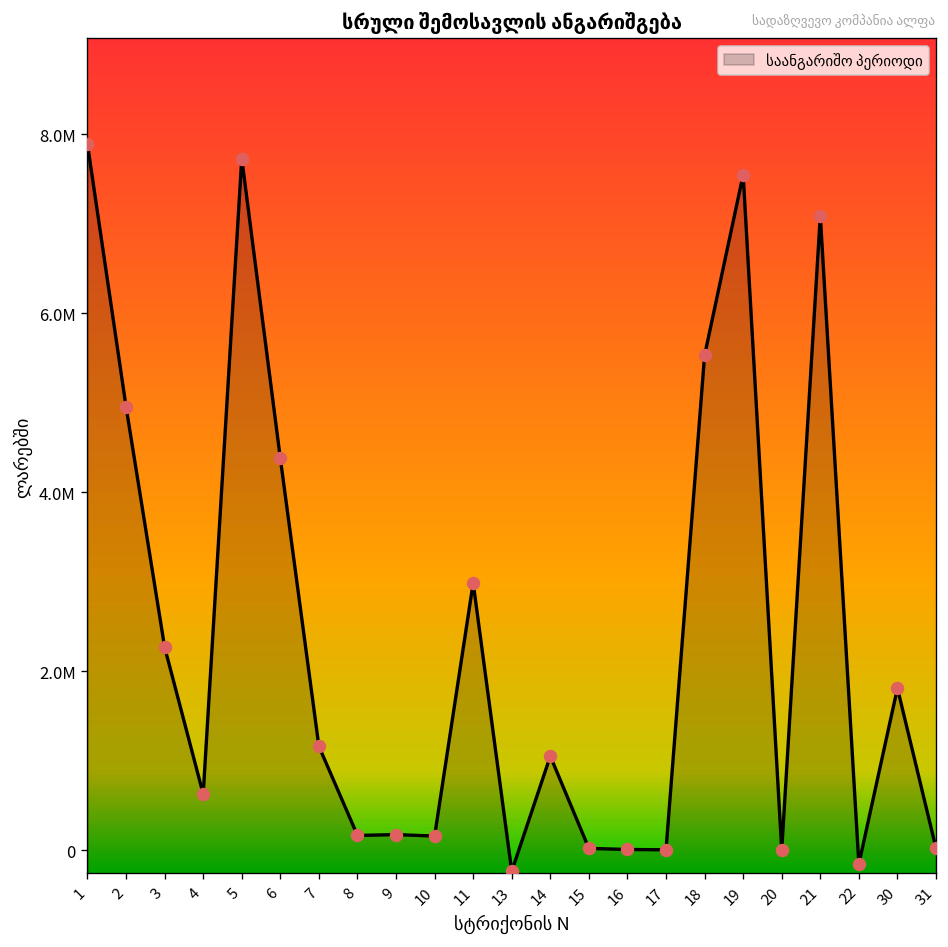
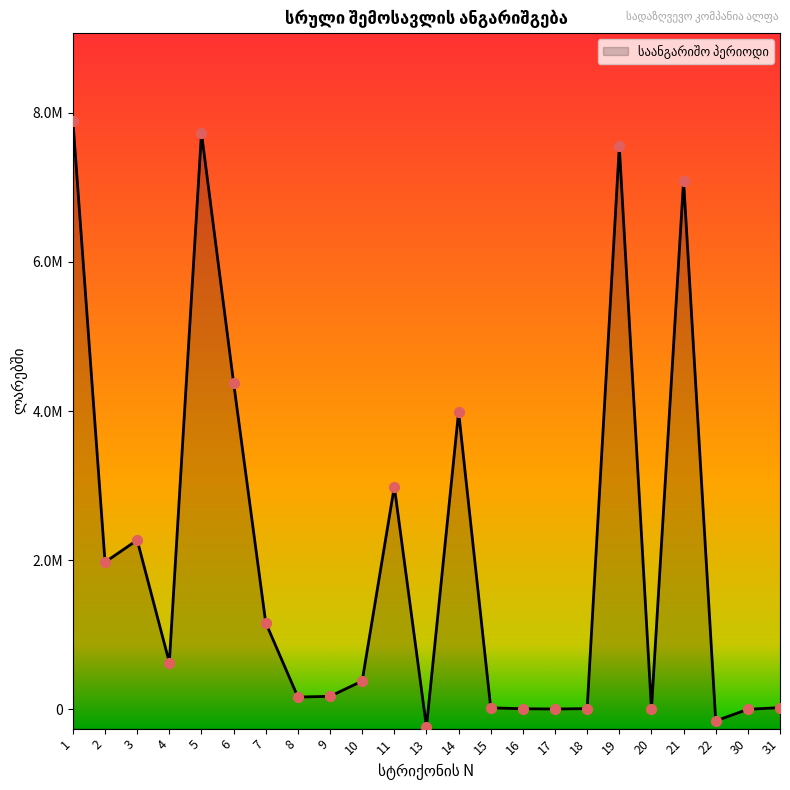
  {
    "საანგარიშო პერიოდი": {
-     "2": 5000000,
-     "10": 200000,
-     "14": 1100000,
-     "18": 5500000,
-     "30": 1800000
+     "2": 2000000,
+     "10": 400000,
+     "14": 4000000,
+     "18": 0,
+     "30": 0
    }
  }
